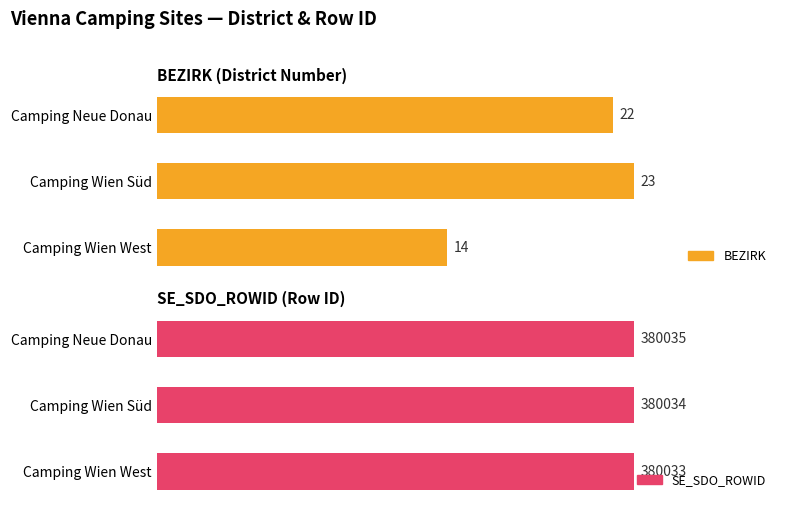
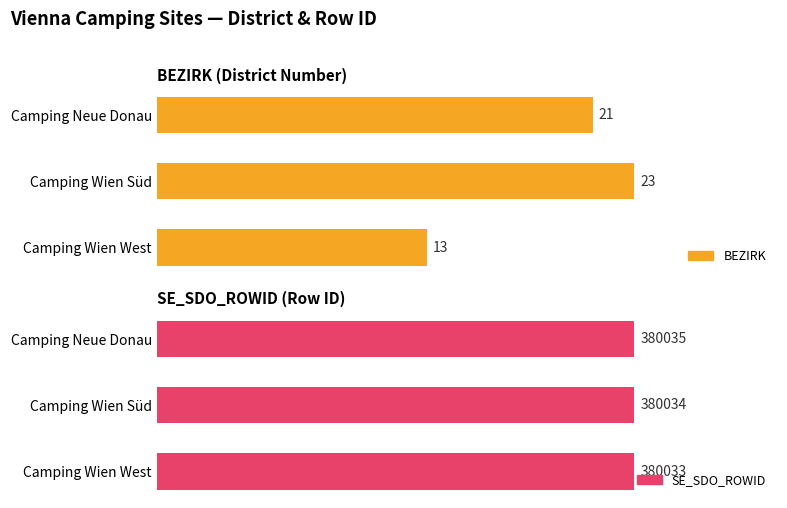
  {
    "BEZIRK (District Number)": {
-     "Camping Neue Donau": 22,
+     "Camping Neue Donau": 21,
      "Camping Wien Süd": 23,
-     "Camping Wien West": 14
+     "Camping Wien West": 13
    },
    "SE_SDO_ROWID (Row ID)": {
      "Camping Neue Donau": 380035,
      "Camping Wien Süd": 380034,
      "Camping Wien West": 380033
    }
  }
